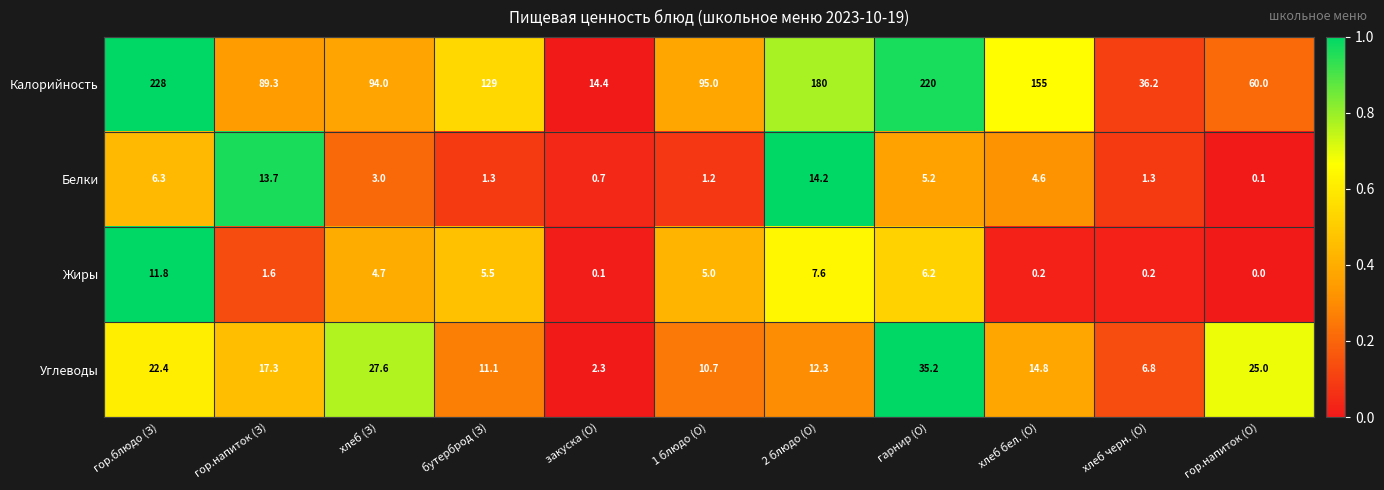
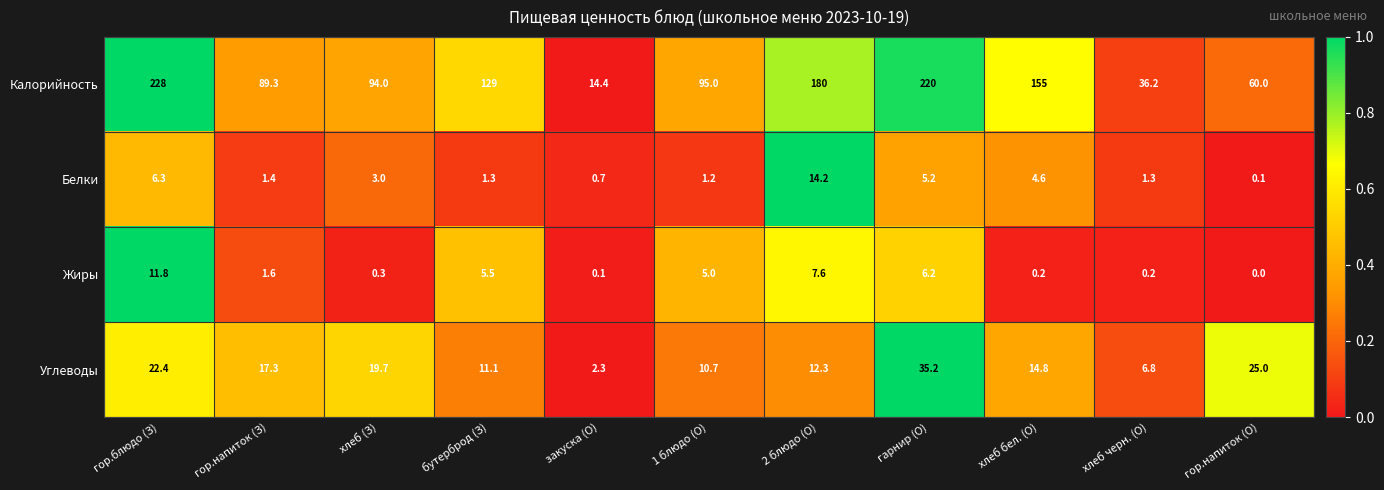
  {
    "Калорийность": {
      "гор.блюдо (З)": 228,
      "гор.напиток (З)": 89.3,
      "хлеб (З)": 94.0,
      "бутерброд (З)": 129,
      "закуска (О)": 14.4,
      "1 блюдо (О)": 95.0,
      "2 блюдо (О)": 180,
      "гарнир (О)": 220,
      "хлеб бел. (О)": 155,
      "хлеб черн. (О)": 36.2,
      "гор.напиток (О)": 60.0
    },
    "Белки": {
      "гор.блюдо (З)": 6.3,
-     "гор.напиток (З)": 13.7,
+     "гор.напиток (З)": 1.4,
      "хлеб (З)": 3.0,
      "бутерброд (З)": 1.3,
      "закуска (О)": 0.7,
      "1 блюдо (О)": 1.2,
      "2 блюдо (О)": 14.2,
      "гарнир (О)": 5.2,
      "хлеб бел. (О)": 4.6,
      "хлеб черн. (О)": 1.3,
      "гор.напиток (О)": 0.1
    },
    "Жиры": {
      "гор.блюдо (З)": 11.8,
      "гор.напиток (З)": 1.6,
-     "хлеб (З)": 4.7,
+     "хлеб (З)": 0.3,
      "бутерброд (З)": 5.5,
      "закуска (О)": 0.1,
      "1 блюдо (О)": 5.0,
      "2 блюдо (О)": 7.6,
      "гарнир (О)": 6.2,
      "хлеб бел. (О)": 0.2,
      "хлеб черн. (О)": 0.2,
      "гор.напиток (О)": 0.0
    },
    "Углеводы": {
      "гор.блюдо (З)": 22.4,
      "гор.напиток (З)": 17.3,
-     "хлеб (З)": 27.6,
+     "хлеб (З)": 19.7,
      "бутерброд (З)": 11.1,
      "закуска (О)": 2.3,
      "1 блюдо (О)": 10.7,
      "2 блюдо (О)": 12.3,
      "гарнир (О)": 35.2,
      "хлеб бел. (О)": 14.8,
      "хлеб черн. (О)": 6.8,
      "гор.напиток (О)": 25.0
    }
  }
